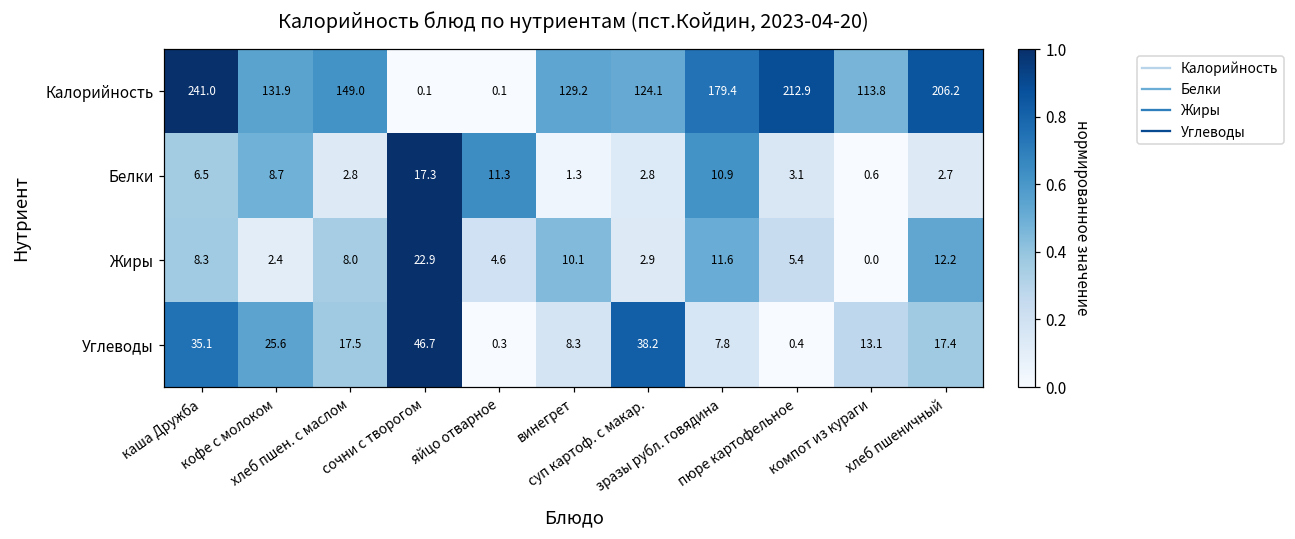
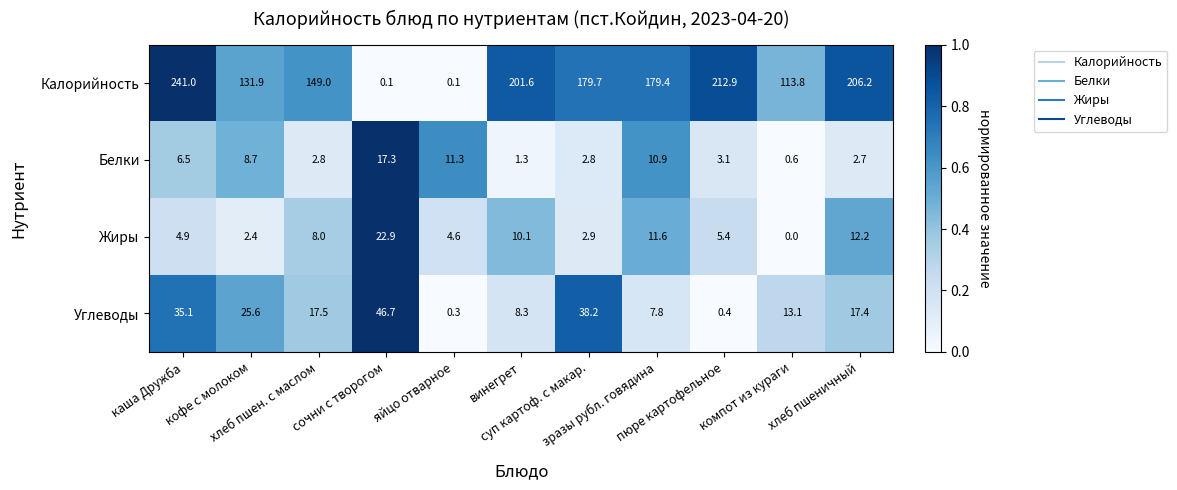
  {
    "Калорийность": {
      "каша Дружба": 241.0,
      "кофе с молоком": 131.9,
      "хлеб пшен. с маслом": 149.0,
      "сочни с творогом": 0.1,
      "яйцо отварное": 0.1,
-     "винегрет": 129.2,
-     "суп картоф. с макар.": 124.1,
+     "винегрет": 201.6,
+     "суп картоф. с макар.": 179.7,
      "зразы рубл. говядина": 179.4,
      "пюре картофельное": 212.9,
      "компот из кураги": 113.8,
      "хлеб пшеничный": 206.2
    },
    "Белки": {
      "каша Дружба": 6.5,
      "кофе с молоком": 8.7,
      "хлеб пшен. с маслом": 2.8,
      "сочни с творогом": 17.3,
      "яйцо отварное": 11.3,
      "винегрет": 1.3,
      "суп картоф. с макар.": 2.8,
      "зразы рубл. говядина": 10.9,
      "пюре картофельное": 3.1,
      "компот из кураги": 0.6,
      "хлеб пшеничный": 2.7
    },
    "Жиры": {
-     "каша Дружба": 8.3,
+     "каша Дружба": 4.9,
      "кофе с молоком": 2.4,
      "хлеб пшен. с маслом": 8.0,
      "сочни с творогом": 22.9,
      "яйцо отварное": 4.6,
      "винегрет": 10.1,
      "суп картоф. с макар.": 2.9,
      "зразы рубл. говядина": 11.6,
      "пюре картофельное": 5.4,
      "компот из кураги": 0.0,
      "хлеб пшеничный": 12.2
    },
    "Углеводы": {
      "каша Дружба": 35.1,
      "кофе с молоком": 25.6,
      "хлеб пшен. с маслом": 17.5,
      "сочни с творогом": 46.7,
      "яйцо отварное": 0.3,
      "винегрет": 8.3,
      "суп картоф. с макар.": 38.2,
      "зразы рубл. говядина": 7.8,
      "пюре картофельное": 0.4,
      "компот из кураги": 13.1,
      "хлеб пшеничный": 17.4
    }
  }
